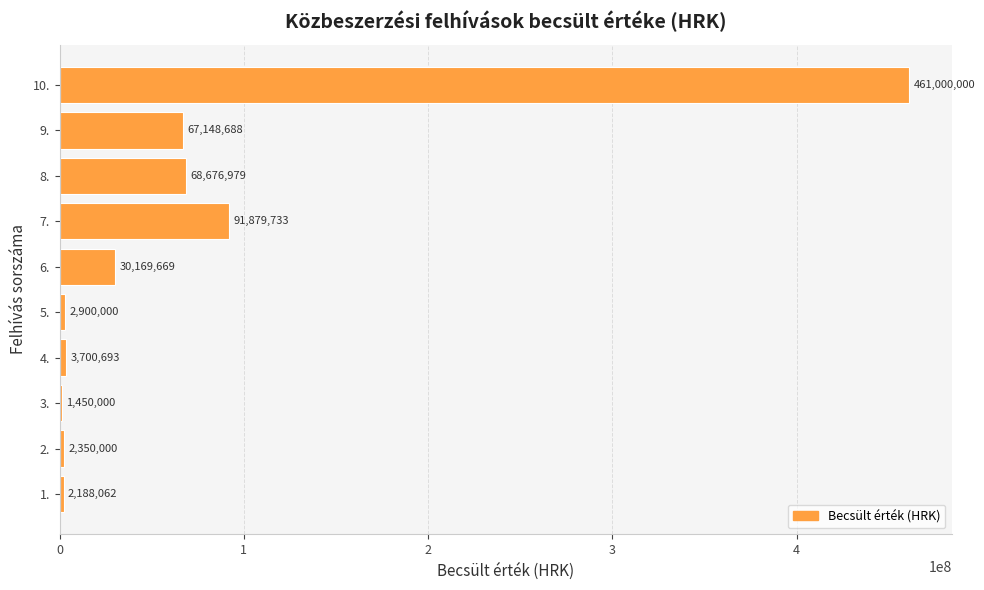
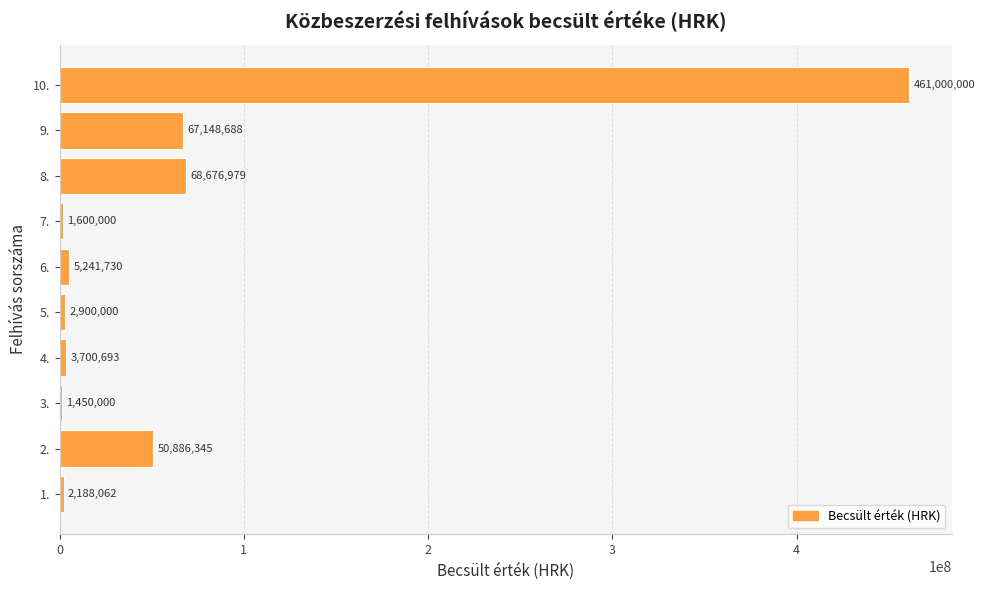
  {
    "10.": "461,000,000",
    "9.": "67,148,688",
    "8.": "68,676,979",
-   "7.": "91,879,733",
-   "6.": "30,169,669",
+   "7.": "1,600,000",
+   "6.": "5,241,730",
    "5.": "2,900,000",
    "4.": "3,700,693",
    "3.": "1,450,000",
-   "2.": "2,350,000",
+   "2.": "50,886,345",
    "1.": "2,188,062"
  }
